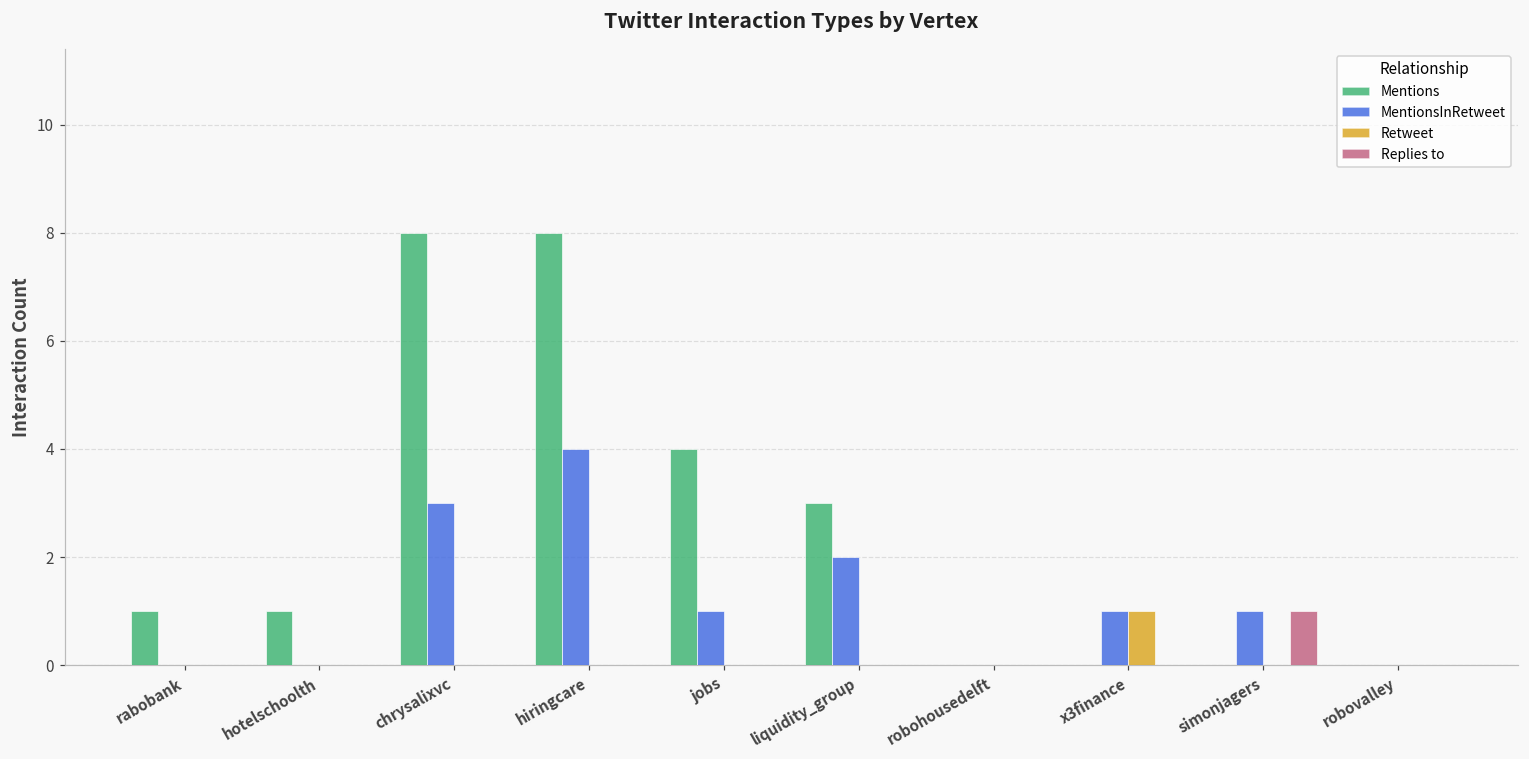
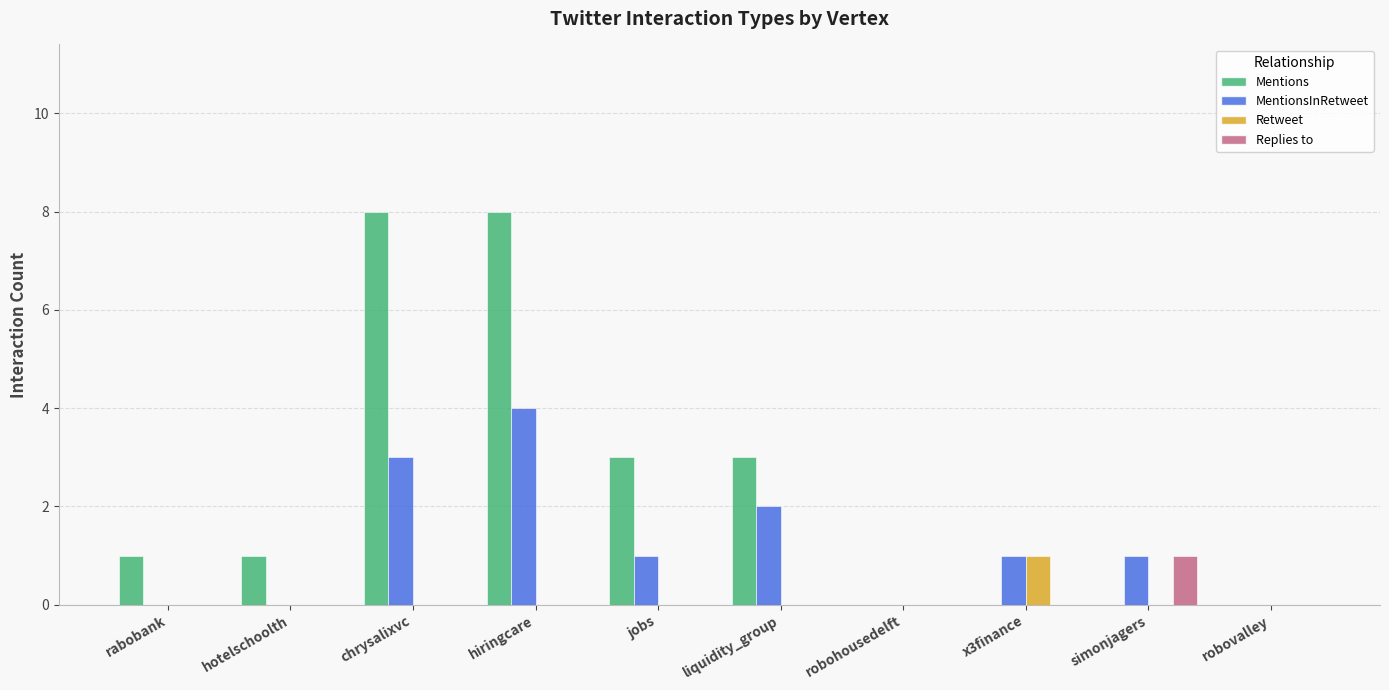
  {
    "Mentions": {
      "rabobank": 1,
      "hotelschoolth": 1,
      "chrysalixvc": 8,
      "hiringcare": 8,
-     "jobs": 4,
+     "jobs": 3,
      "liquidity_group": 3,
      "robohousedelft": 0,
      "x3finance": 0,
      "simonjagers": 0,
      "robovalley": 0
    },
    "MentionsInRetweet": {
      "rabobank": 0,
      "hotelschoolth": 0,
      "chrysalixvc": 3,
      "hiringcare": 4,
      "jobs": 1,
      "liquidity_group": 2,
      "robohousedelft": 0,
      "x3finance": 1,
      "simonjagers": 1,
      "robovalley": 0
    },
    "Retweet": {
      "rabobank": 0,
      "hotelschoolth": 0,
      "chrysalixvc": 0,
      "hiringcare": 0,
      "jobs": 0,
      "liquidity_group": 0,
      "robohousedelft": 0,
      "x3finance": 1,
      "simonjagers": 0,
      "robovalley": 0
    },
    "Replies to": {
      "rabobank": 0,
      "hotelschoolth": 0,
      "chrysalixvc": 0,
      "hiringcare": 0,
      "jobs": 0,
      "liquidity_group": 0,
      "robohousedelft": 0,
      "x3finance": 0,
      "simonjagers": 1,
      "robovalley": 0
    }
  }
